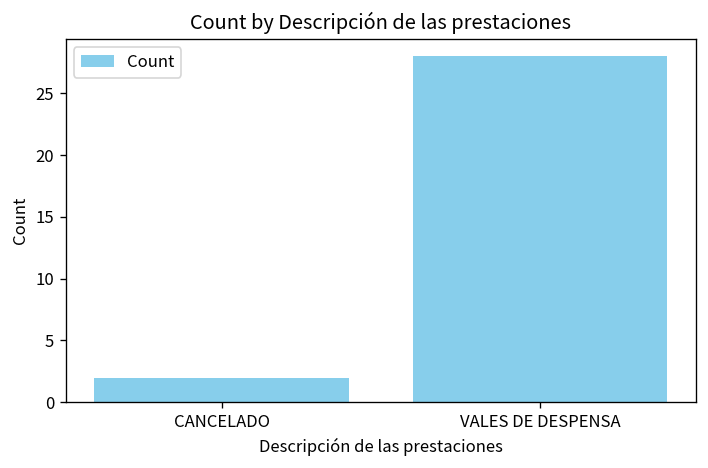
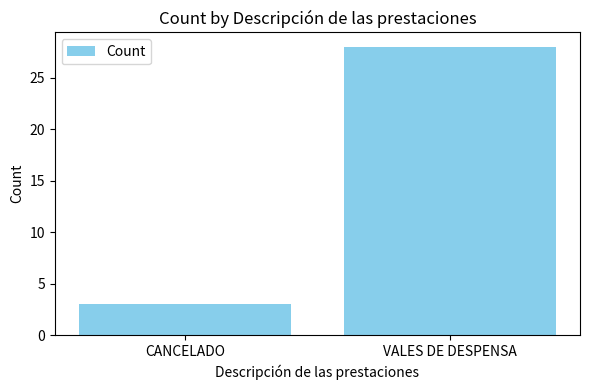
  {
-   "CANCELADO": 2,
+   "CANCELADO": 3,
    "VALES DE DESPENSA": 28
  }
